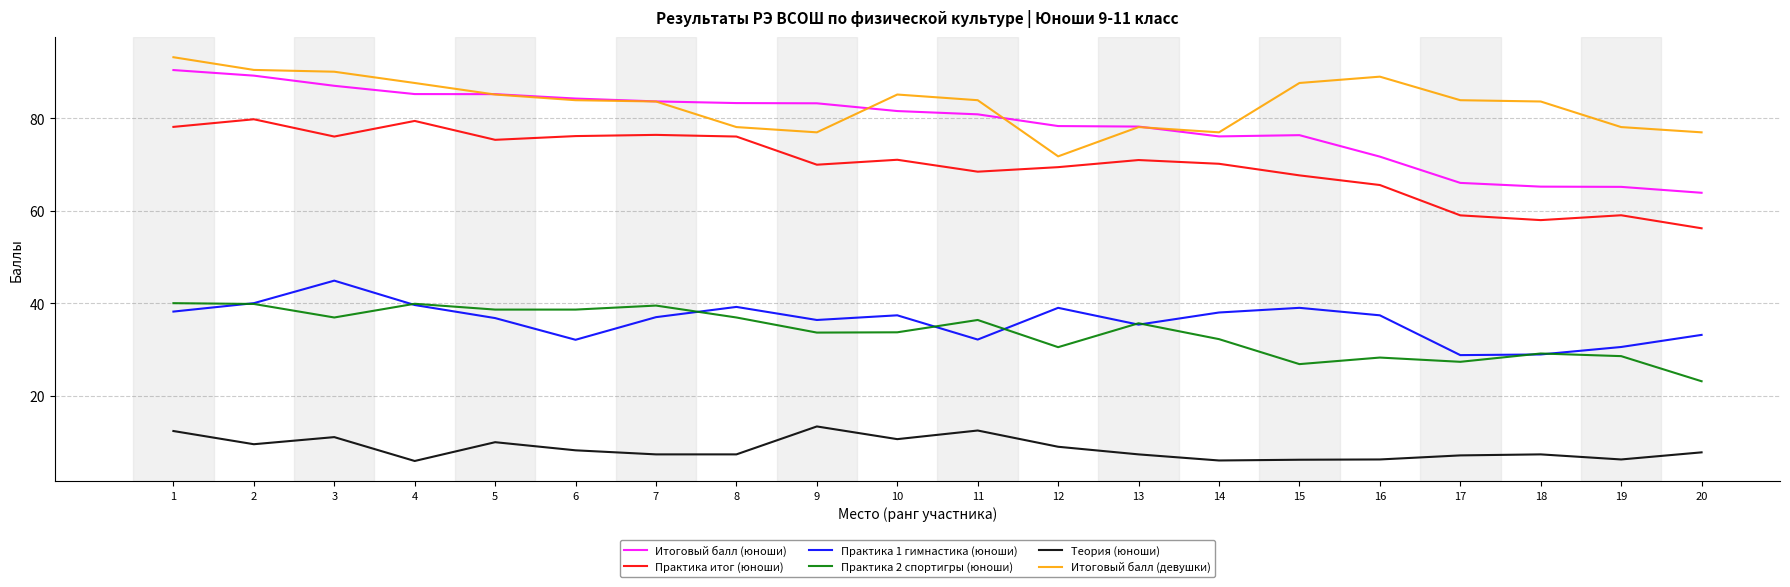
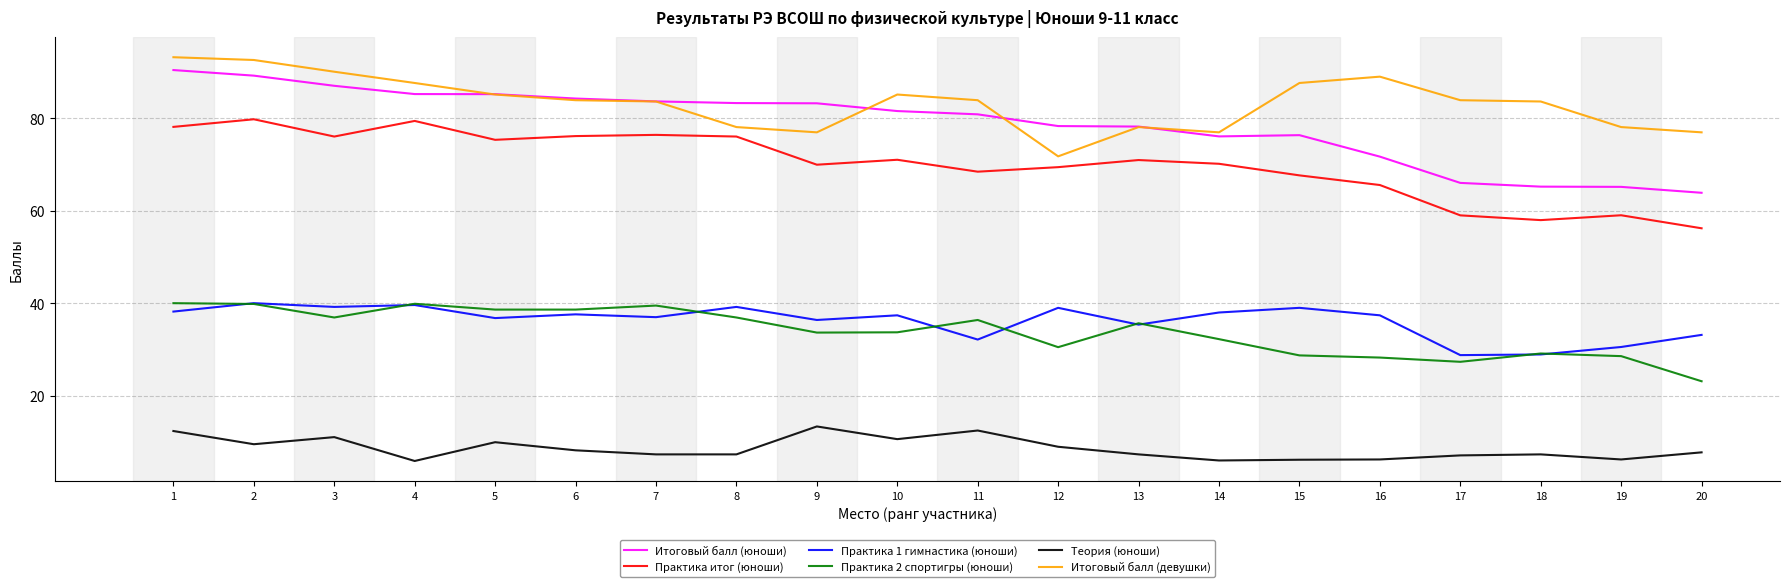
  {
    "Итоговый балл (юноши)": {
      "1": 90,
      "2": 89,
      "3": 87,
      "4": 85,
      "8": 83,
      "9": 83,
      "10": 82,
      "11": 81,
      "12": 78,
      "14": 76,
      "15": 76,
      "16": 72,
      "17": 66,
      "18": 65,
      "19": 65,
      "20": 64
    },
    "Практика итог (юноши)": {
      "1": 78,
      "2": 80,
      "3": 76,
      "4": 79,
      "5": 75,
      "6": 76,
      "7": 76,
      "8": 76,
      "9": 70,
      "10": 71,
      "11": 68,
      "12": 69,
      "13": 71,
      "14": 70,
      "15": 68,
      "16": 66,
      "17": 59,
      "18": 58,
      "19": 59,
      "20": 56
    },
    "Практика 1 гимнастика (юноши)": {
      "1": 38,
-     "3": 45,
+     "3": 39,
      "5": 37,
-     "6": 32,
+     "6": 38,
      "7": 37,
      "8": 39,
      "9": 36,
      "10": 37,
      "11": 32,
      "12": 39,
      "14": 38,
      "15": 39,
      "16": 37,
      "17": 29,
      "19": 31,
      "20": 33
    },
    "Практика 2 спортигры (юноши)": {
      "1": 40,
      "3": 37,
      "5": 39,
      "6": 39,
      "7": 39,
      "8": 37,
      "9": 34,
      "10": 34,
      "11": 36,
      "12": 30,
      "14": 32,
-     "15": 27,
+     "15": 29,
      "16": 28,
      "17": 27,
      "19": 29,
      "20": 23
    },
    "Теория (юноши)": {
      "1": 12,
      "2": 9,
      "3": 11,
      "4": 6,
      "5": 10,
      "6": 8,
      "7": 7,
      "8": 7,
      "9": 13,
      "10": 11,
      "11": 12,
      "12": 9,
      "13": 7,
      "14": 6,
      "15": 6,
      "16": 6,
      "17": 7,
      "18": 7,
      "19": 6,
      "20": 8
    },
    "Итоговый балл (девушки)": {
      "1": 93,
-     "2": 91,
+     "2": 93,
      "3": 90,
      "4": 88,
      "8": 78,
      "9": 77,
      "10": 85,
      "11": 84,
      "12": 72,
      "14": 77,
      "15": 88,
      "16": 89,
      "17": 84,
      "18": 84,
      "19": 78,
      "20": 77
    }
  }
